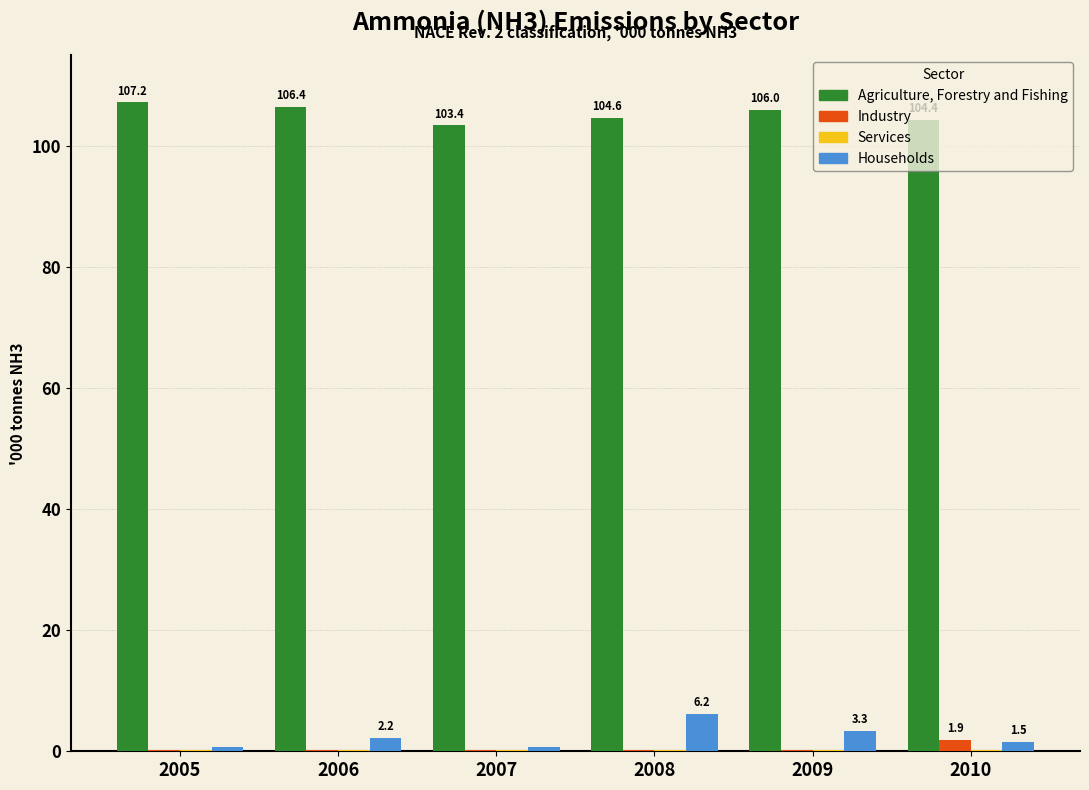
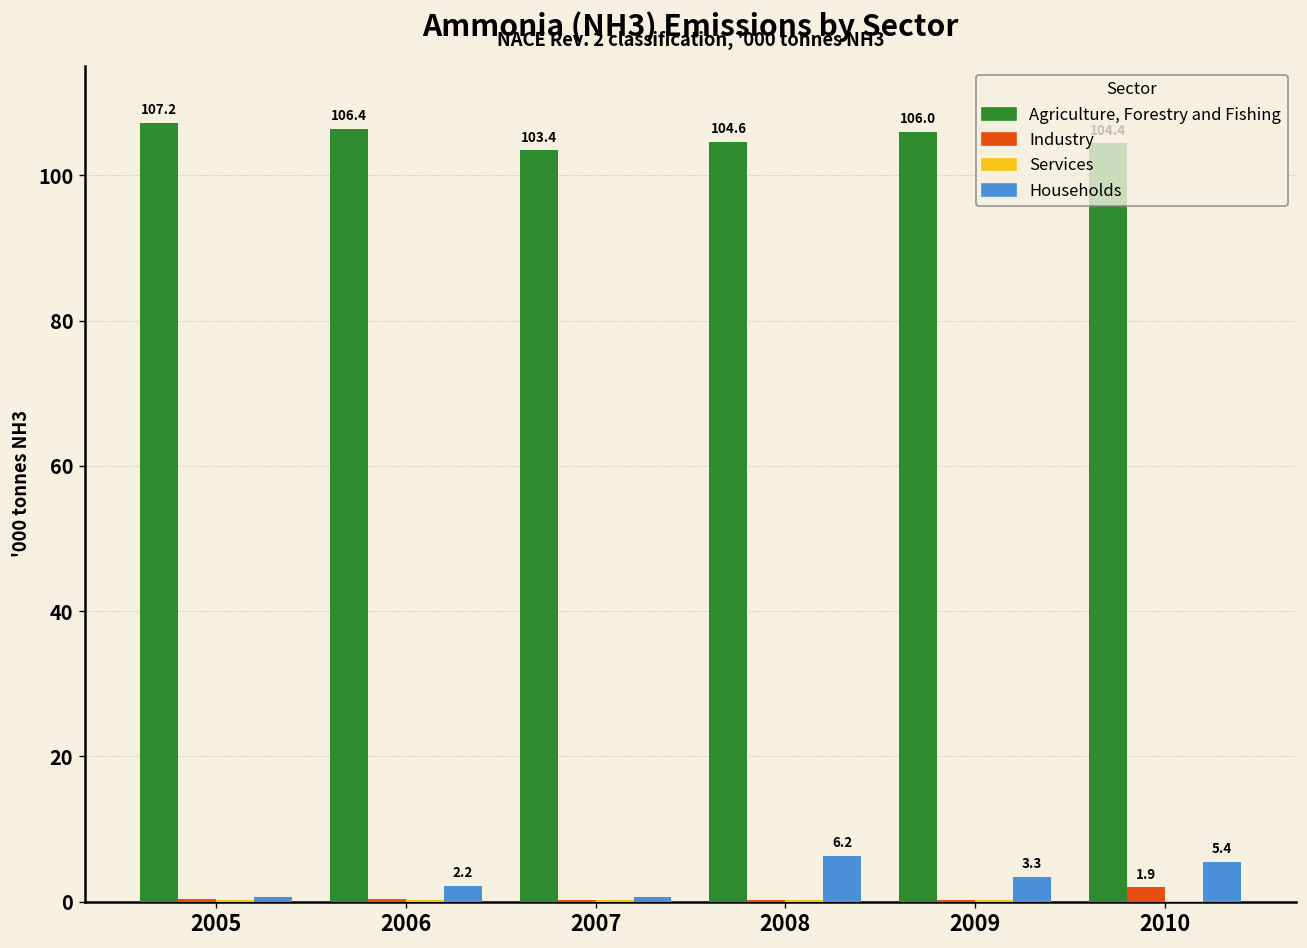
  {
    "Agriculture, Forestry and Fishing": {
      "2005": 107.2,
      "2006": 106.4,
      "2007": 103.4,
      "2008": 104.6,
      "2009": 106.0
    },
    "Industry": {
      "2010": 1.9
    },
    "Households": {
      "2006": 2.2,
      "2008": 6.2,
      "2009": 3.3,
-     "2010": 1.5
+     "2010": 5.4
    }
  }
